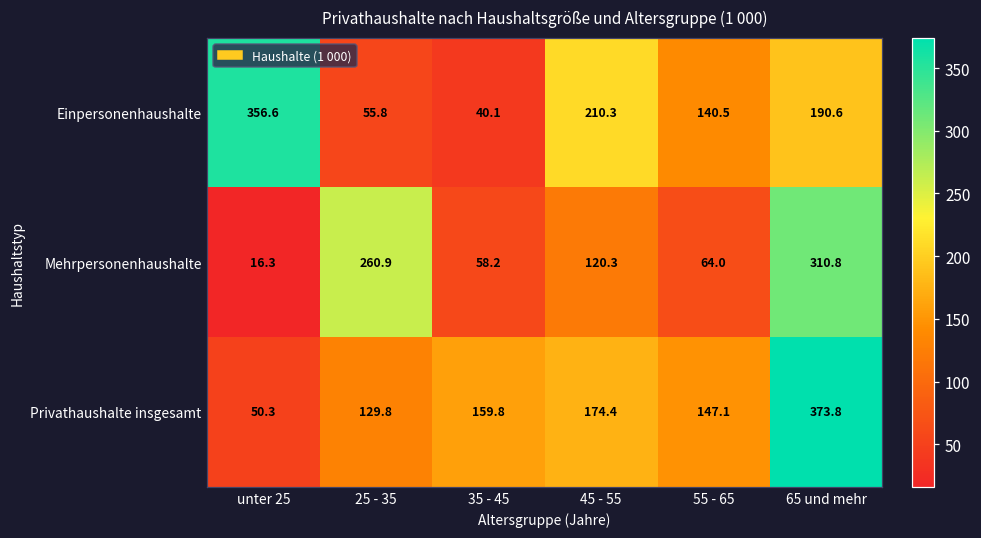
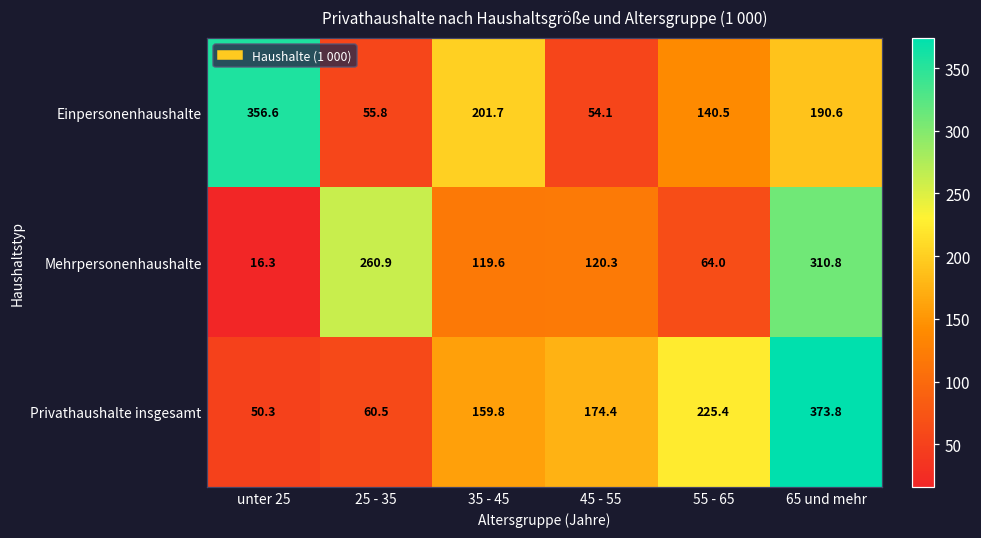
  {
    "Einpersonenhaushalte": {
      "unter 25": 356.6,
      "25 - 35": 55.8,
-     "35 - 45": 40.1,
-     "45 - 55": 210.3,
+     "35 - 45": 201.7,
+     "45 - 55": 54.1,
      "55 - 65": 140.5,
      "65 und mehr": 190.6
    },
    "Mehrpersonenhaushalte": {
      "unter 25": 16.3,
      "25 - 35": 260.9,
-     "35 - 45": 58.2,
+     "35 - 45": 119.6,
      "45 - 55": 120.3,
      "55 - 65": 64.0,
      "65 und mehr": 310.8
    },
    "Privathaushalte insgesamt": {
      "unter 25": 50.3,
-     "25 - 35": 129.8,
+     "25 - 35": 60.5,
      "35 - 45": 159.8,
      "45 - 55": 174.4,
-     "55 - 65": 147.1,
+     "55 - 65": 225.4,
      "65 und mehr": 373.8
    }
  }
